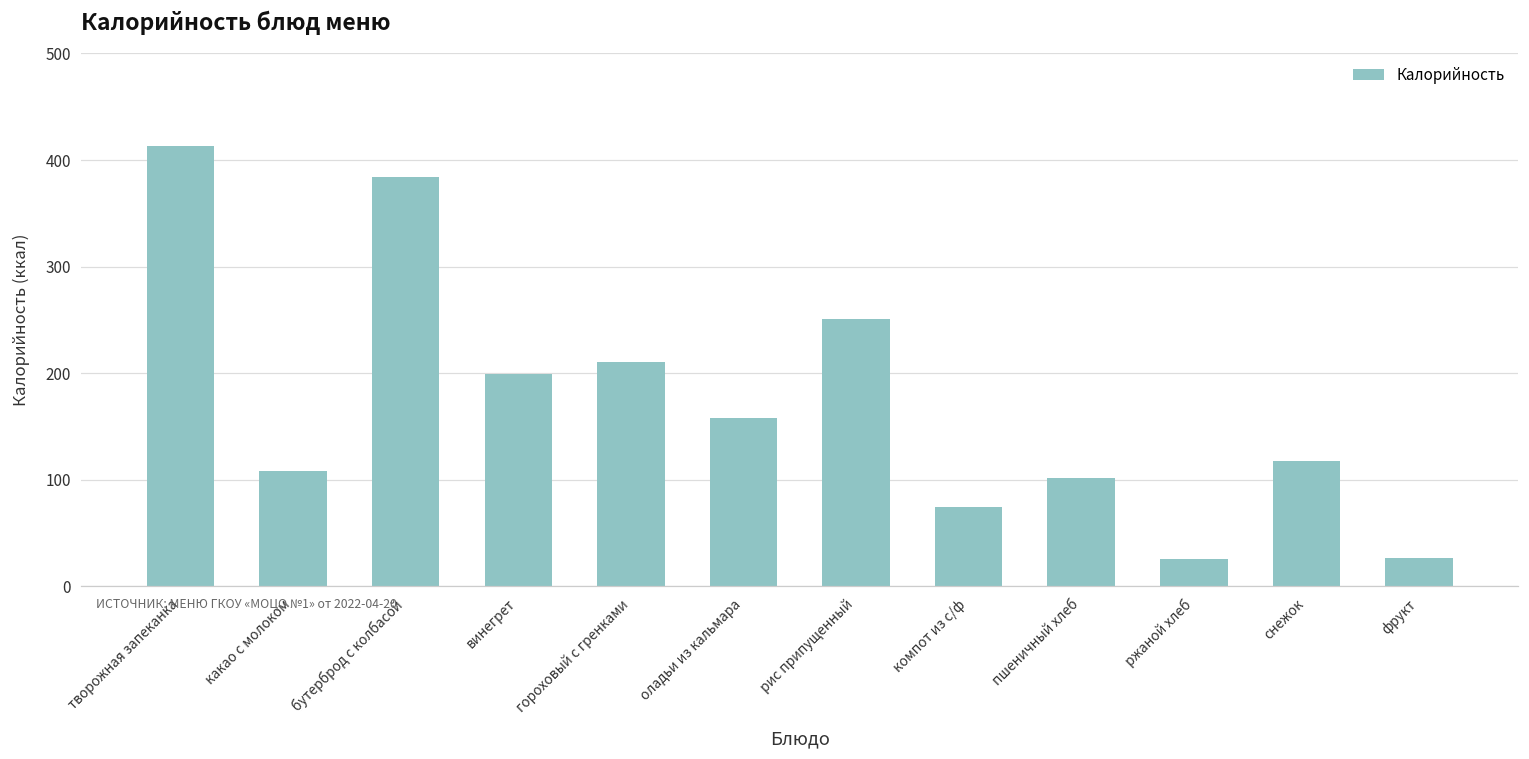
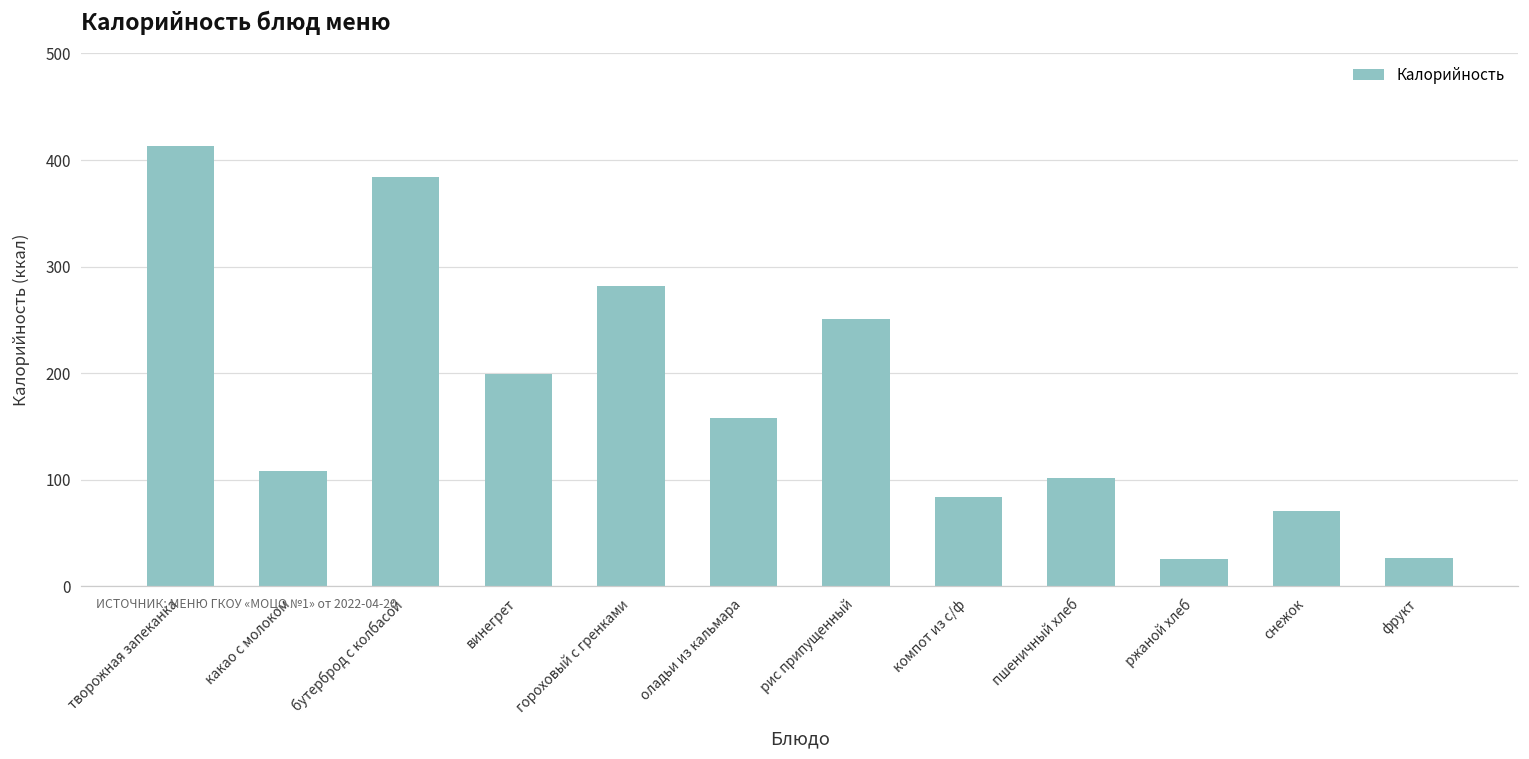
  {
    "творожная запеканка": 410,
    "какао с молоком": 110,
    "бутерброд с колбасой": 380,
    "винегрет": 200,
-   "гороховый с гренками": 210,
+   "гороховый с гренками": 280,
    "оладьи из кальмара": 160,
    "рис припущенный": 250,
-   "компот из с/ф": 75,
+   "компот из с/ф": 84,
    "пшеничный хлеб": 100,
    "ржаной хлеб": 30,
-   "снежок": 120,
+   "снежок": 70,
    "фрукт": 30
  }
